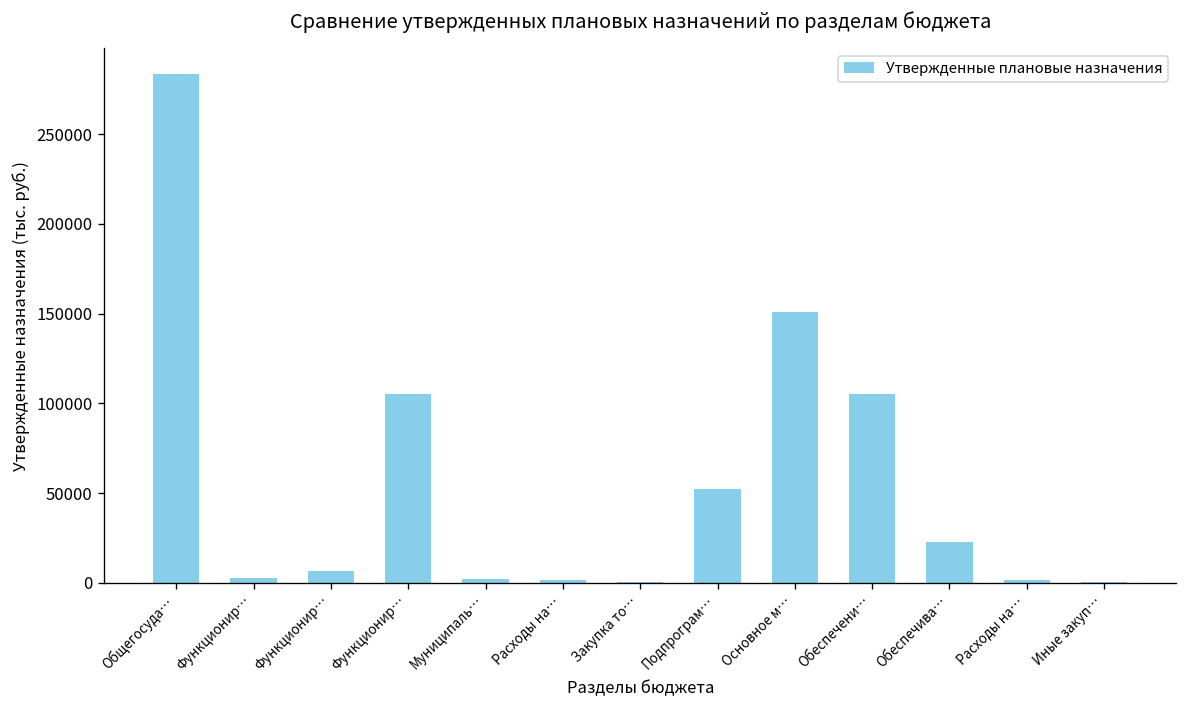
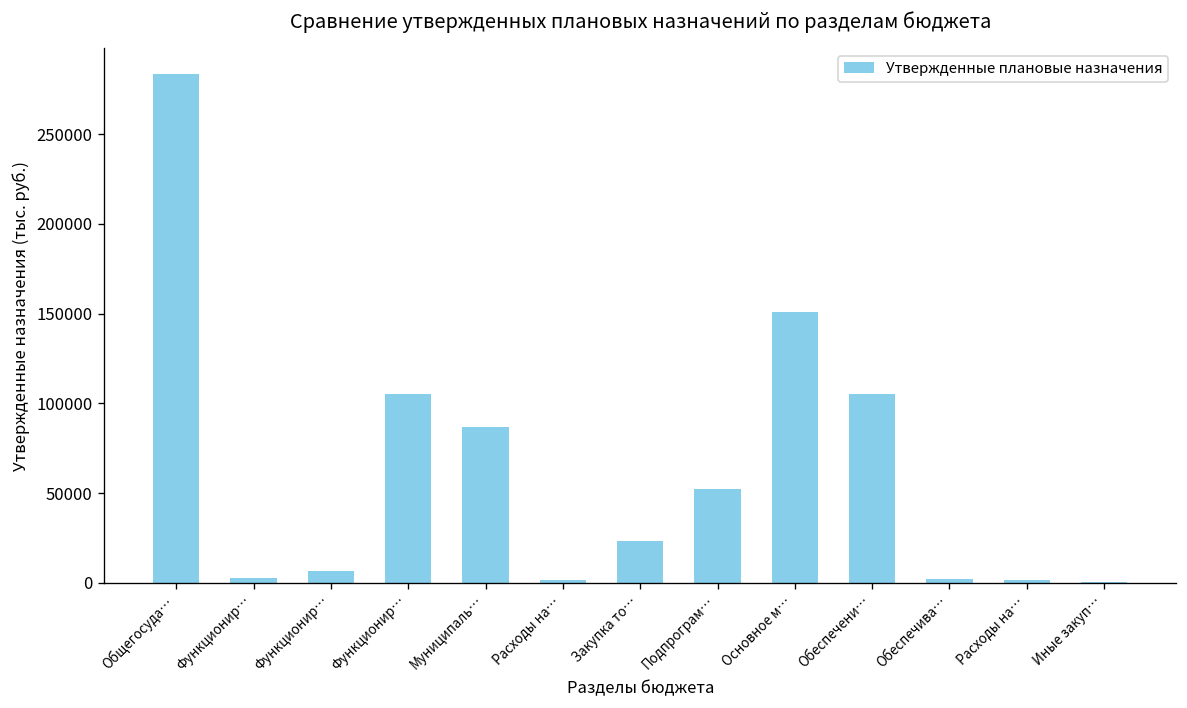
  {
    "Общегосуда…": 283000,
-   "Муниципаль…": 2000,
-   "Закупка то…": 0,
+   "Муниципаль…": 87000,
+   "Закупка то…": 23000,
    "Подпрограм…": 52000,
    "Основное м…": 151000,
    "Обеспечени…": 105000,
-   "Обеспечива…": 23000
+   "Обеспечива…": 2000
  }
